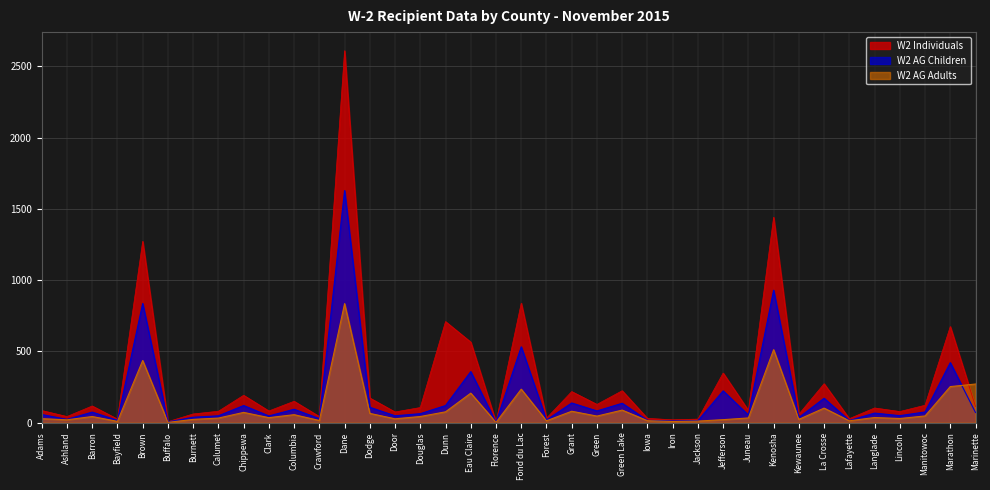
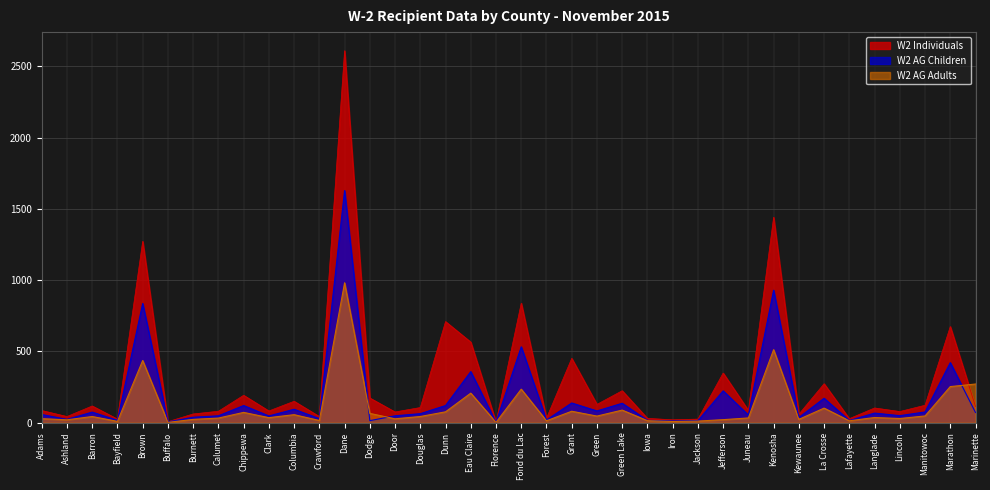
  {
    "W2 Individuals": {
      "Adams": 90,
      "Ashland": 40,
      "Barron": 120,
      "Brown": 1270,
      "Burnett": 60,
      "Calumet": 80,
      "Chippewa": 190,
      "Clark": 80,
      "Columbia": 150,
      "Dane": 2610,
      "Dodge": 170,
      "Door": 80,
      "Douglas": 110,
      "Dunn": 710,
      "Eau Claire": 570,
      "Fond du Lac": 840,
-     "Grant": 220,
+     "Grant": 450,
      "Green": 130,
      "Green Lake": 220,
      "Jefferson": 350,
      "Juneau": 90,
      "Kenosha": 1440,
      "Kewaunee": 60,
      "La Crosse": 270,
      "Langlade": 100,
      "Lincoln": 80,
      "Manitowoc": 120,
      "Marathon": 670,
      "Marinette": 110
    },
    "W2 AG Children": {
      "Adams": 60,
      "Barron": 70,
      "Brown": 840,
      "Chippewa": 120,
      "Columbia": 90,
      "Dane": 1630,
-     "Dodge": 110,
+     "Dodge": 10,
      "Door": 50,
      "Douglas": 60,
      "Dunn": 120,
      "Eau Claire": 360,
      "Fond du Lac": 530,
      "Grant": 140,
      "Green": 80,
      "Green Lake": 140,
      "Jefferson": 220,
      "Juneau": 50,
      "Kenosha": 930,
      "La Crosse": 170,
      "Langlade": 70,
      "Lincoln": 50,
      "Manitowoc": 80,
      "Marathon": 420,
      "Marinette": 70
    },
    "W2 AG Adults": {
      "Adams": 30,
      "Barron": 40,
      "Brown": 440,
      "Chippewa": 70,
      "Columbia": 60,
-     "Dane": 840,
+     "Dane": 980,
      "Dodge": 70,
      "Door": 30,
      "Douglas": 40,
      "Dunn": 80,
      "Eau Claire": 210,
      "Fond du Lac": 240,
      "Grant": 80,
      "Green": 50,
      "Green Lake": 90,
      "Jefferson": 20,
      "Juneau": 30,
      "Kenosha": 510,
      "La Crosse": 100,
      "Langlade": 40,
      "Lincoln": 30,
      "Manitowoc": 50,
      "Marathon": 250,
      "Marinette": 270
    }
  }
